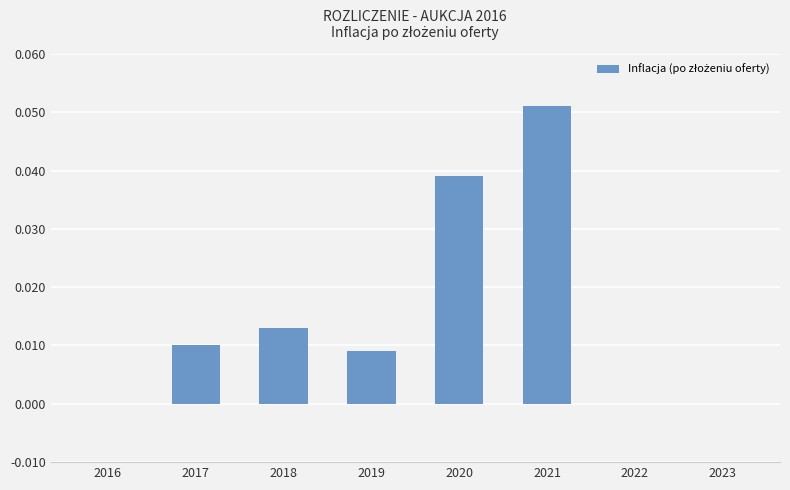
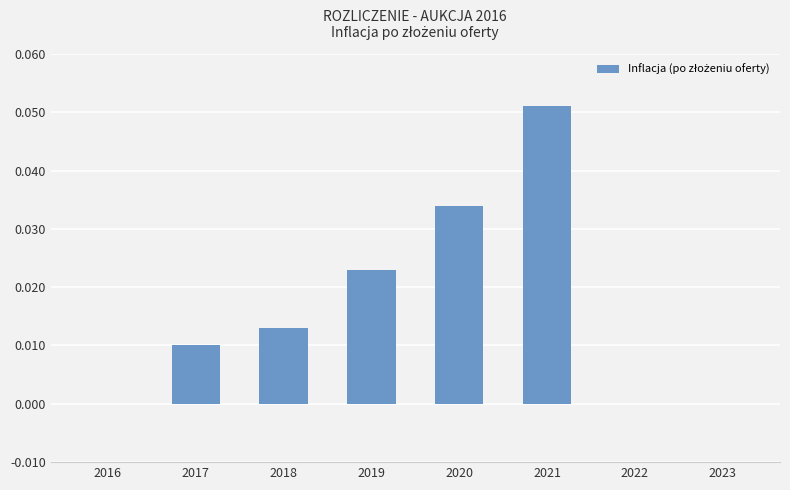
  {
    "2016": 0.000,
    "2017": 0.010,
    "2018": 0.013,
-   "2019": 0.009,
-   "2020": 0.039,
+   "2019": 0.023,
+   "2020": 0.034,
    "2021": 0.051,
    "2022": 0.000,
    "2023": 0.000
  }
